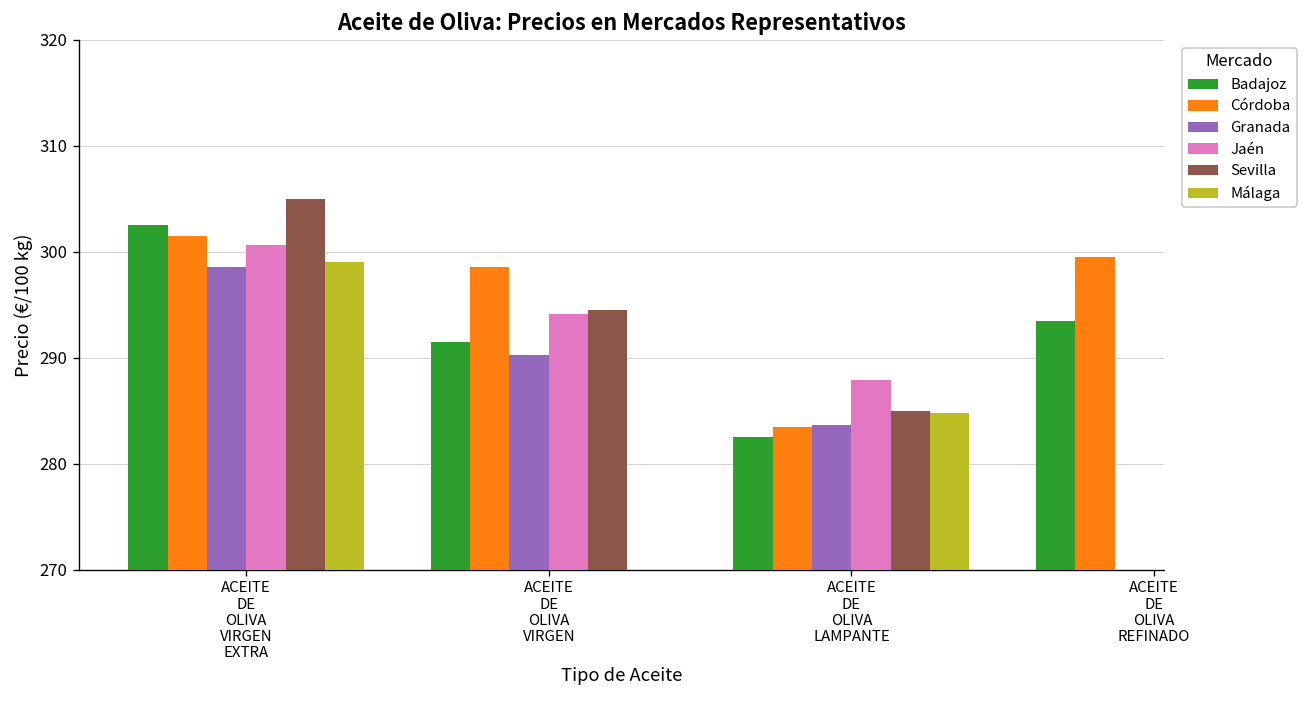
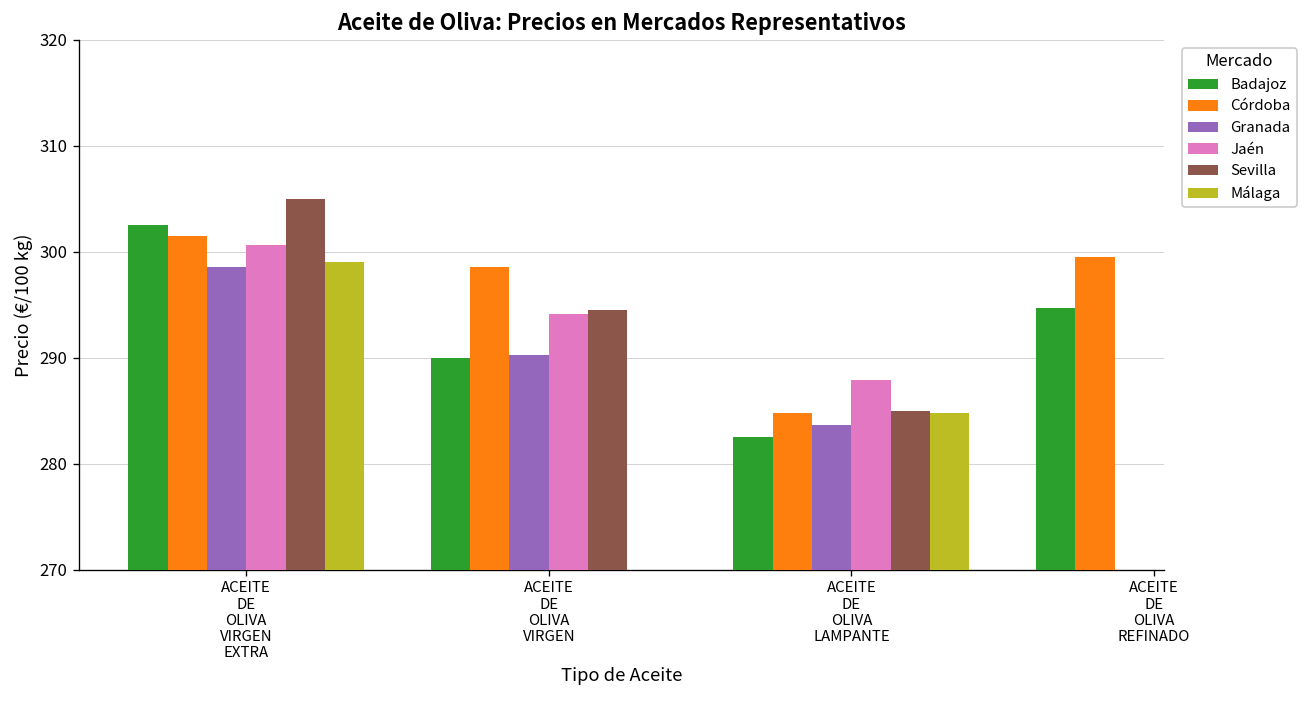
  {
    "Badajoz": {
      "ACEITE DE OLIVA VIRGEN EXTRA": 303,
-     "ACEITE DE OLIVA VIRGEN": 292,
+     "ACEITE DE OLIVA VIRGEN": 290,
      "ACEITE DE OLIVA LAMPANTE": 283,
-     "ACEITE DE OLIVA REFINADO": 294
+     "ACEITE DE OLIVA REFINADO": 295
    },
    "Córdoba": {
      "ACEITE DE OLIVA VIRGEN EXTRA": 302,
      "ACEITE DE OLIVA VIRGEN": 299,
-     "ACEITE DE OLIVA LAMPANTE": 284,
+     "ACEITE DE OLIVA LAMPANTE": 285,
      "ACEITE DE OLIVA REFINADO": 300
    }
  }
